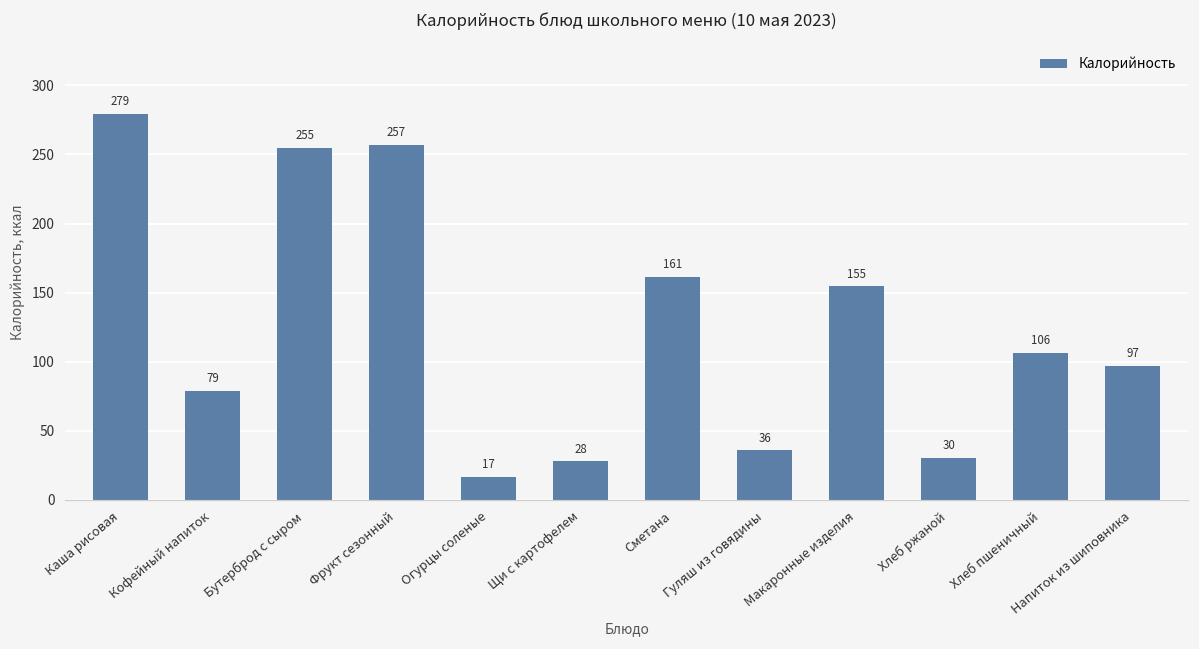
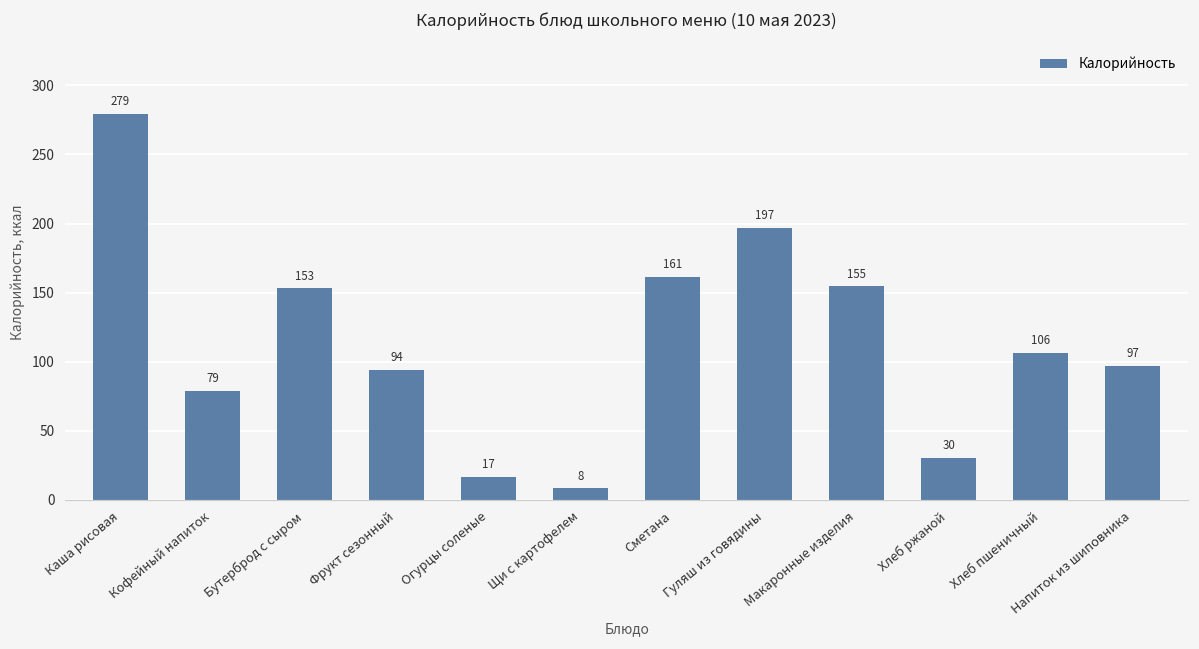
  {
    "Каша рисовая": 279,
    "Кофейный напиток": 79,
-   "Бутерброд с сыром": 255,
-   "Фрукт сезонный": 257,
+   "Бутерброд с сыром": 153,
+   "Фрукт сезонный": 94,
    "Огурцы соленые": 17,
-   "Щи с картофелем": 28,
+   "Щи с картофелем": 8,
    "Сметана": 161,
-   "Гуляш из говядины": 36,
+   "Гуляш из говядины": 197,
    "Макаронные изделия": 155,
    "Хлеб ржаной": 30,
    "Хлеб пшеничный": 106,
    "Напиток из шиповника": 97
  }
